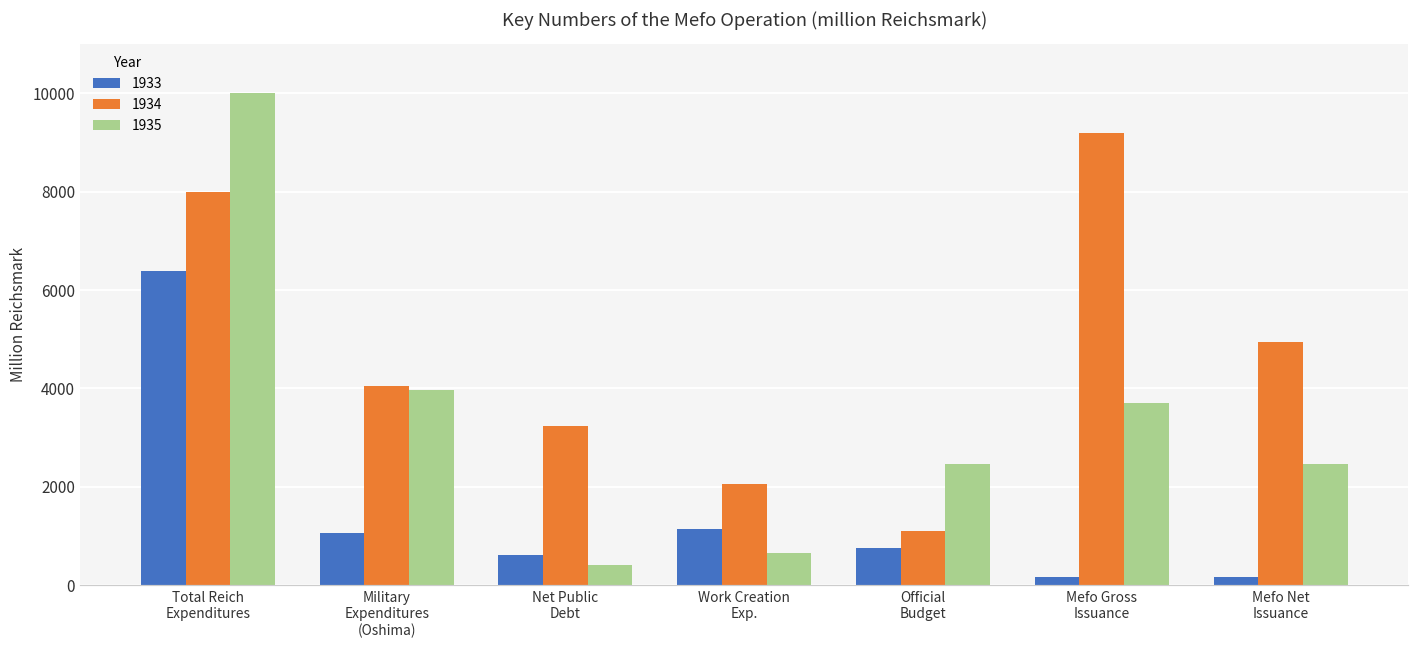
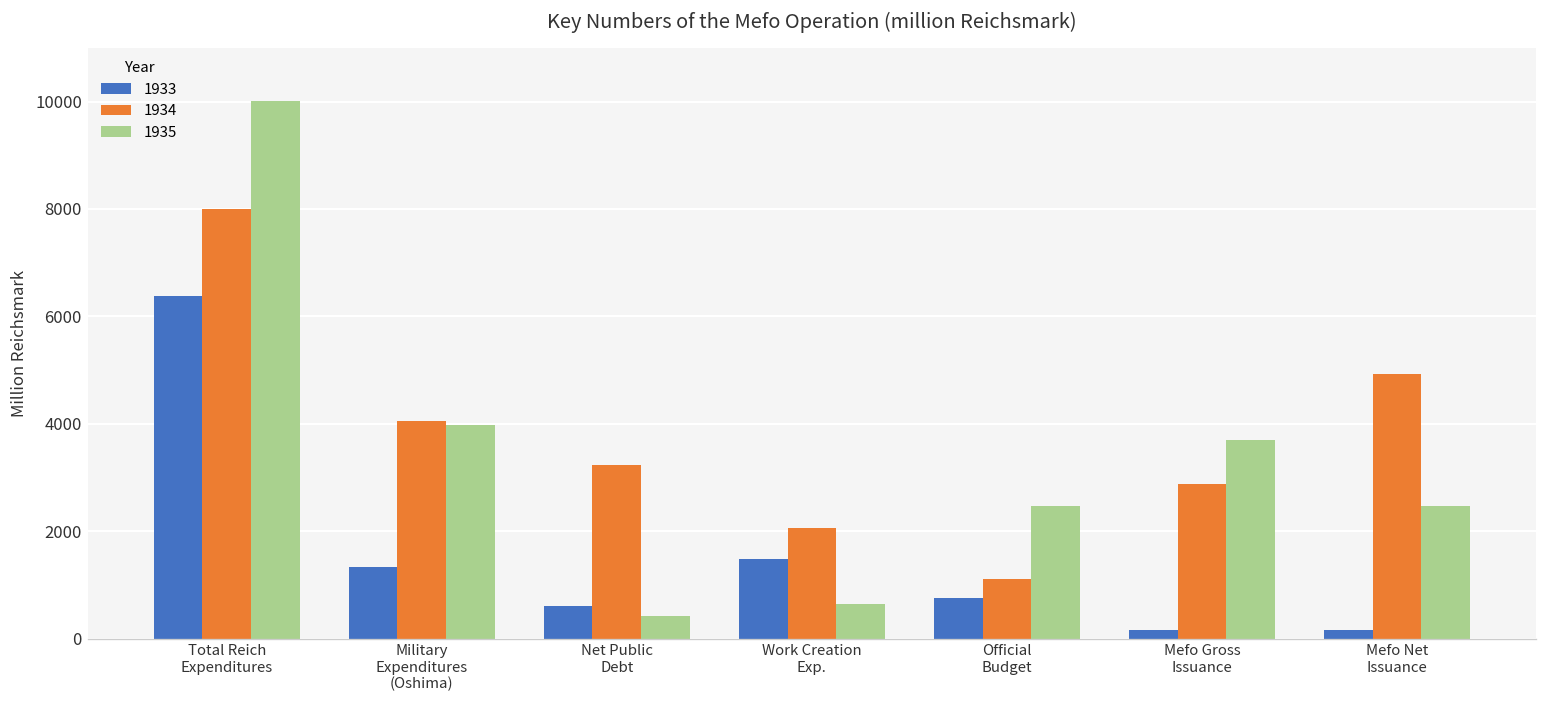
  {
    "1933": {
      "Total Reich Expenditures": 6400,
-     "Military Expenditures (Oshima)": 1100,
+     "Military Expenditures (Oshima)": 1300,
      "Net Public Debt": 600,
-     "Work Creation Exp.": 1100,
+     "Work Creation Exp.": 1500,
      "Official Budget": 800,
      "Mefo Gross Issuance": 200,
      "Mefo Net Issuance": 200
    },
    "1934": {
      "Total Reich Expenditures": 8000,
      "Military Expenditures (Oshima)": 4100,
      "Net Public Debt": 3200,
      "Work Creation Exp.": 2100,
      "Official Budget": 1100,
-     "Mefo Gross Issuance": 9200,
+     "Mefo Gross Issuance": 2900,
      "Mefo Net Issuance": 4900
    },
    "1935": {
      "Total Reich Expenditures": 10000,
      "Military Expenditures (Oshima)": 4000,
      "Net Public Debt": 400,
      "Work Creation Exp.": 600,
      "Official Budget": 2500,
      "Mefo Gross Issuance": 3700,
      "Mefo Net Issuance": 2500
    }
  }
